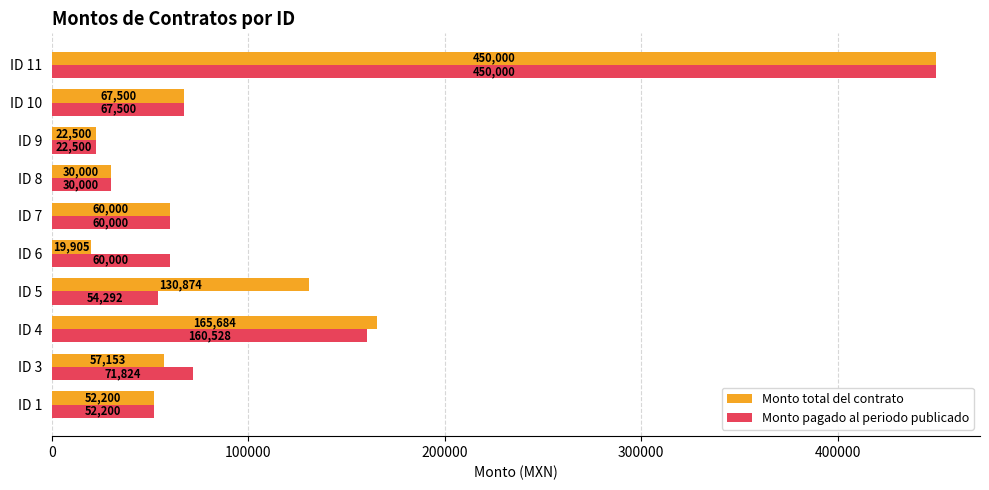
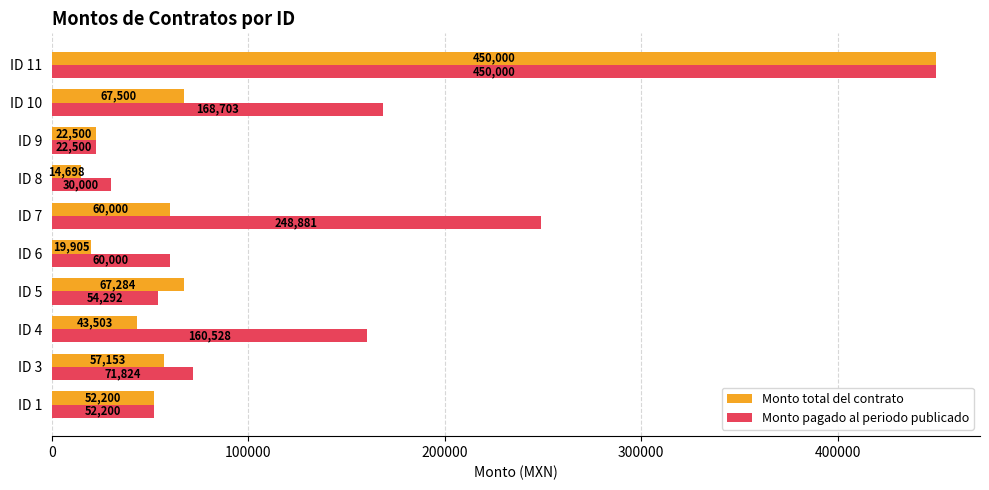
  {
    "Monto total del contrato": {
      "ID 11": "450,000",
      "ID 10": "67,500",
      "ID 9": "22,500",
-     "ID 8": "30,000",
+     "ID 8": "14,698",
      "ID 7": "60,000",
      "ID 6": "19,905",
-     "ID 5": "130,874",
-     "ID 4": "165,684",
+     "ID 5": "67,284",
+     "ID 4": "43,503",
      "ID 3": "57,153",
      "ID 1": "52,200"
    },
    "Monto pagado al periodo publicado": {
      "ID 11": "450,000",
-     "ID 10": "67,500",
+     "ID 10": "168,703",
      "ID 9": "22,500",
      "ID 8": "30,000",
-     "ID 7": "60,000",
+     "ID 7": "248,881",
      "ID 6": "60,000",
      "ID 5": "54,292",
      "ID 4": "160,528",
      "ID 3": "71,824",
      "ID 1": "52,200"
    }
  }
